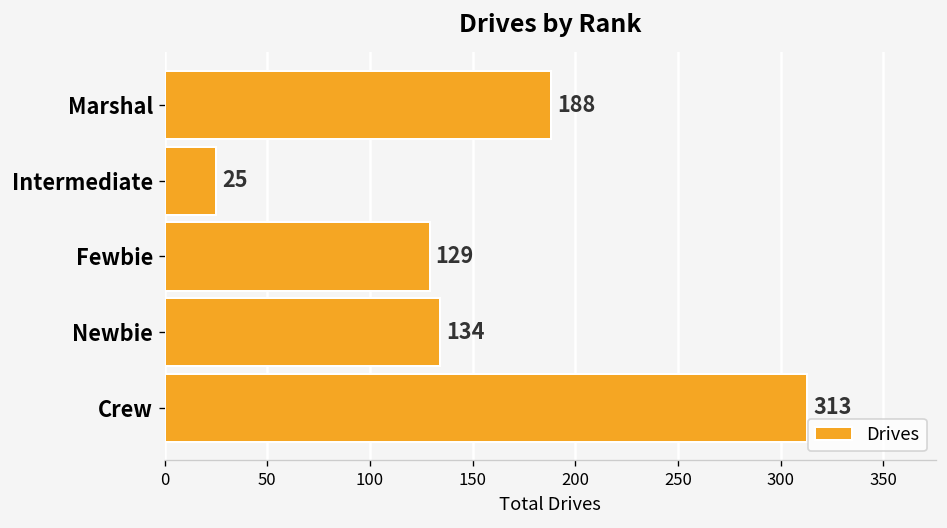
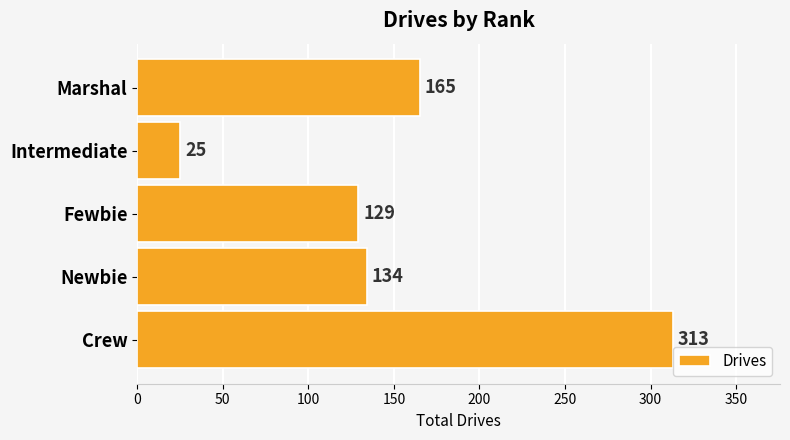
  {
-   "Marshal": 188,
+   "Marshal": 165,
    "Intermediate": 25,
    "Fewbie": 129,
    "Newbie": 134
  }
